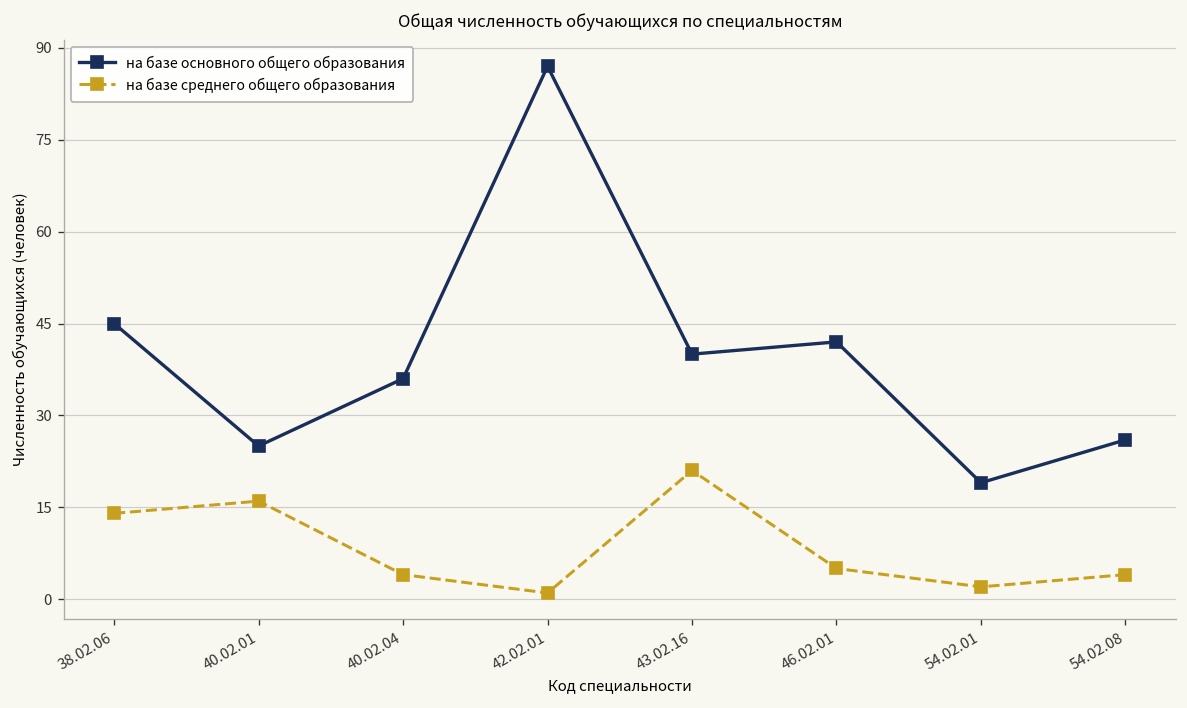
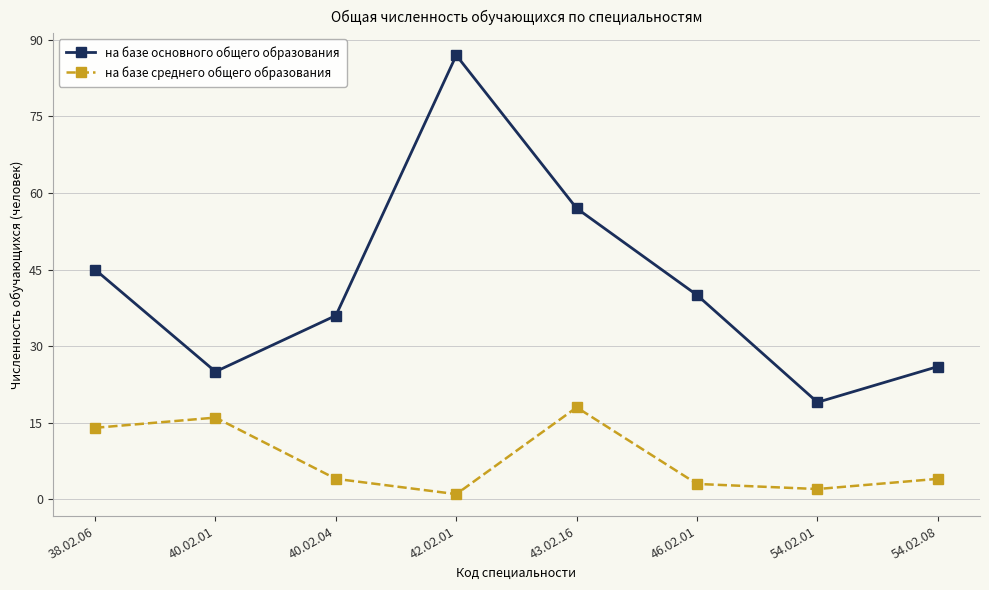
  {
    "на базе основного общего образования": {
      "38.02.06": 45,
      "40.02.01": 25,
      "40.02.04": 36,
      "42.02.01": 87,
-     "43.02.16": 40,
-     "46.02.01": 42,
+     "43.02.16": 57,
+     "46.02.01": 40,
      "54.02.01": 19,
      "54.02.08": 26
    },
    "на базе среднего общего образования": {
      "38.02.06": 14,
      "40.02.01": 16,
      "40.02.04": 4,
      "42.02.01": 1,
-     "43.02.16": 21,
-     "46.02.01": 5,
+     "43.02.16": 18,
+     "46.02.01": 3,
      "54.02.01": 2,
      "54.02.08": 4
    }
  }
